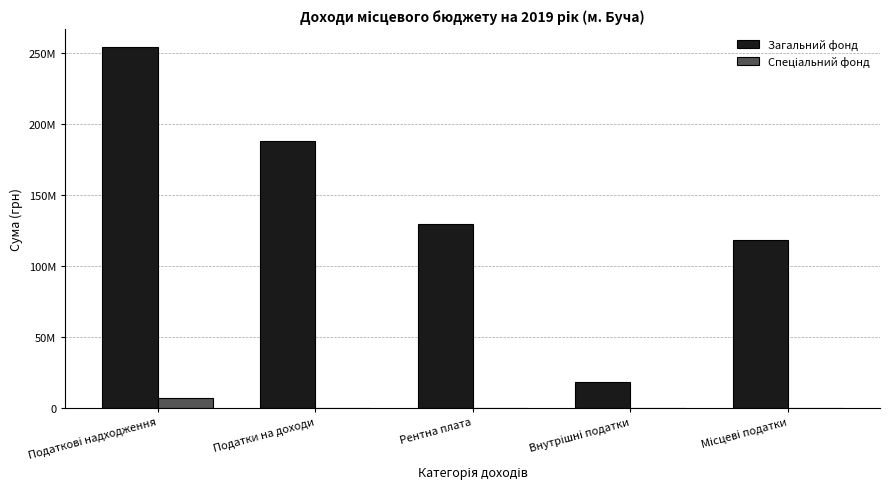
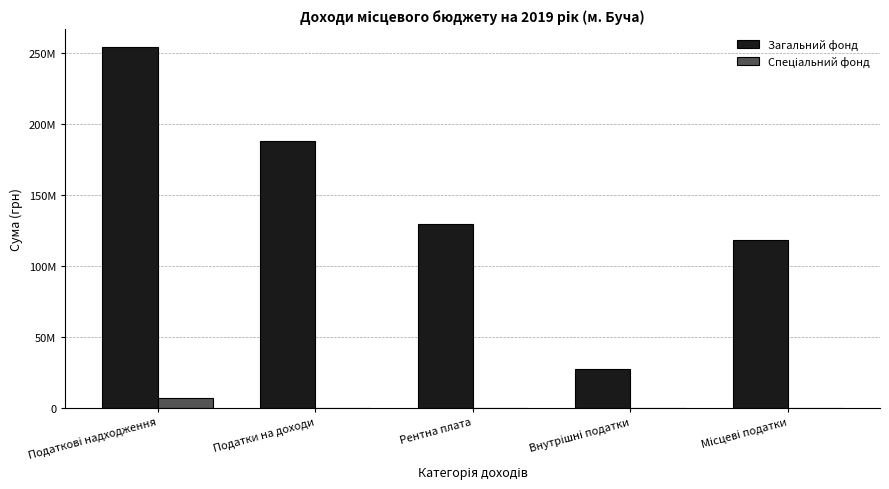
  {
    "Загальний фонд": {
      "Податкові надходження": 254000000,
      "Податки на доходи": 188000000,
      "Рентна плата": 129000000,
-     "Внутрішні податки": 18000000,
+     "Внутрішні податки": 27000000,
      "Місцеві податки": 118000000
    },
    "Спеціальний фонд": {
      "Податкові надходження": 7000000,
      "Податки на доходи": 0,
      "Рентна плата": 0,
      "Внутрішні податки": 0,
      "Місцеві податки": 0
    }
  }
